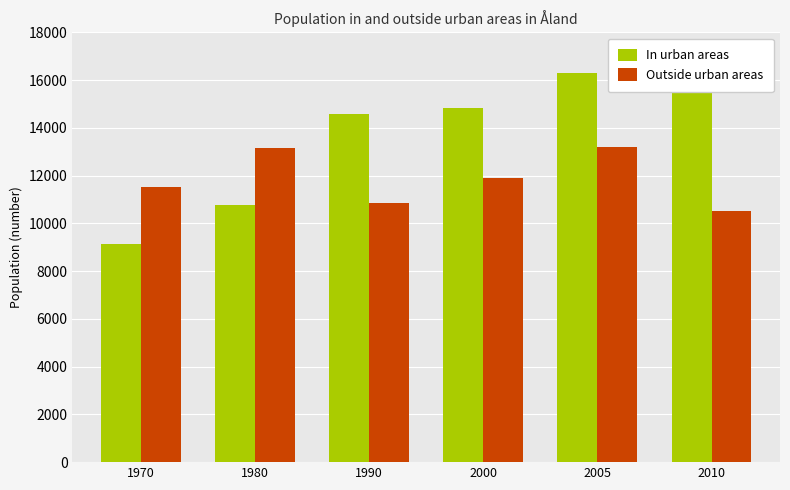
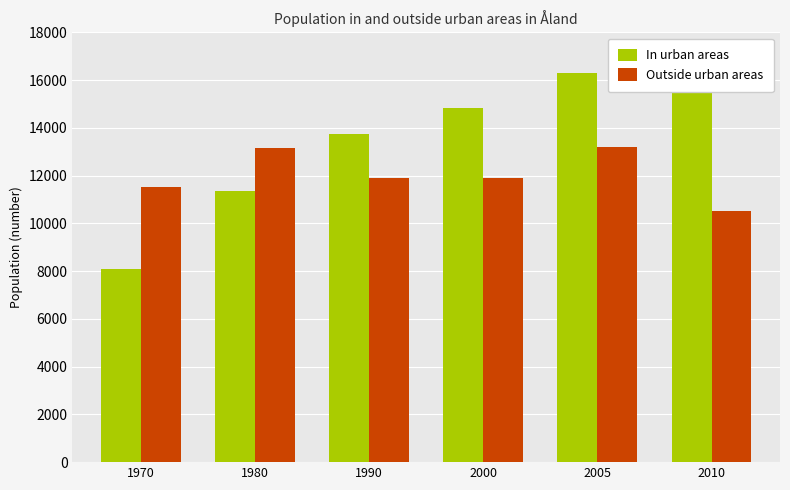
  {
    "In urban areas": {
-     "1970": 9100,
-     "1980": 10800,
-     "1990": 14600,
+     "1970": 8100,
+     "1980": 11300,
+     "1990": 13800,
      "2000": 14800,
      "2005": 16300
    },
    "Outside urban areas": {
      "1970": 11500,
      "1980": 13100,
-     "1990": 10900,
+     "1990": 11900,
      "2000": 11900,
      "2005": 13200,
      "2010": 10500
    }
  }
